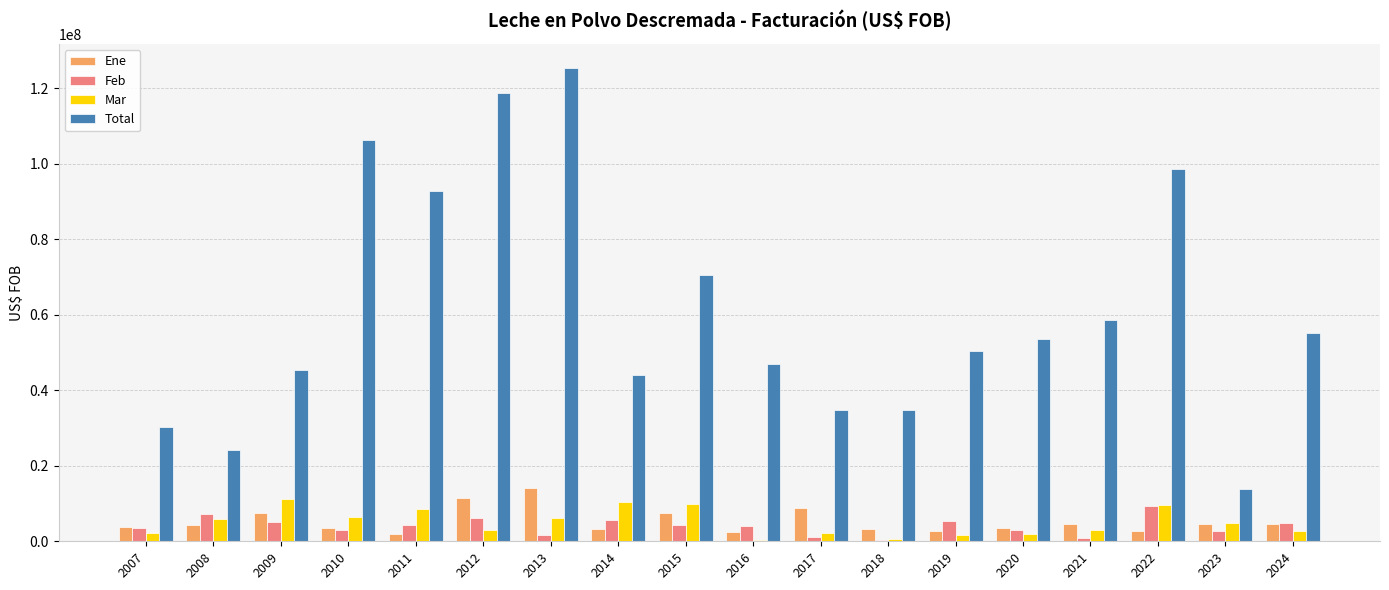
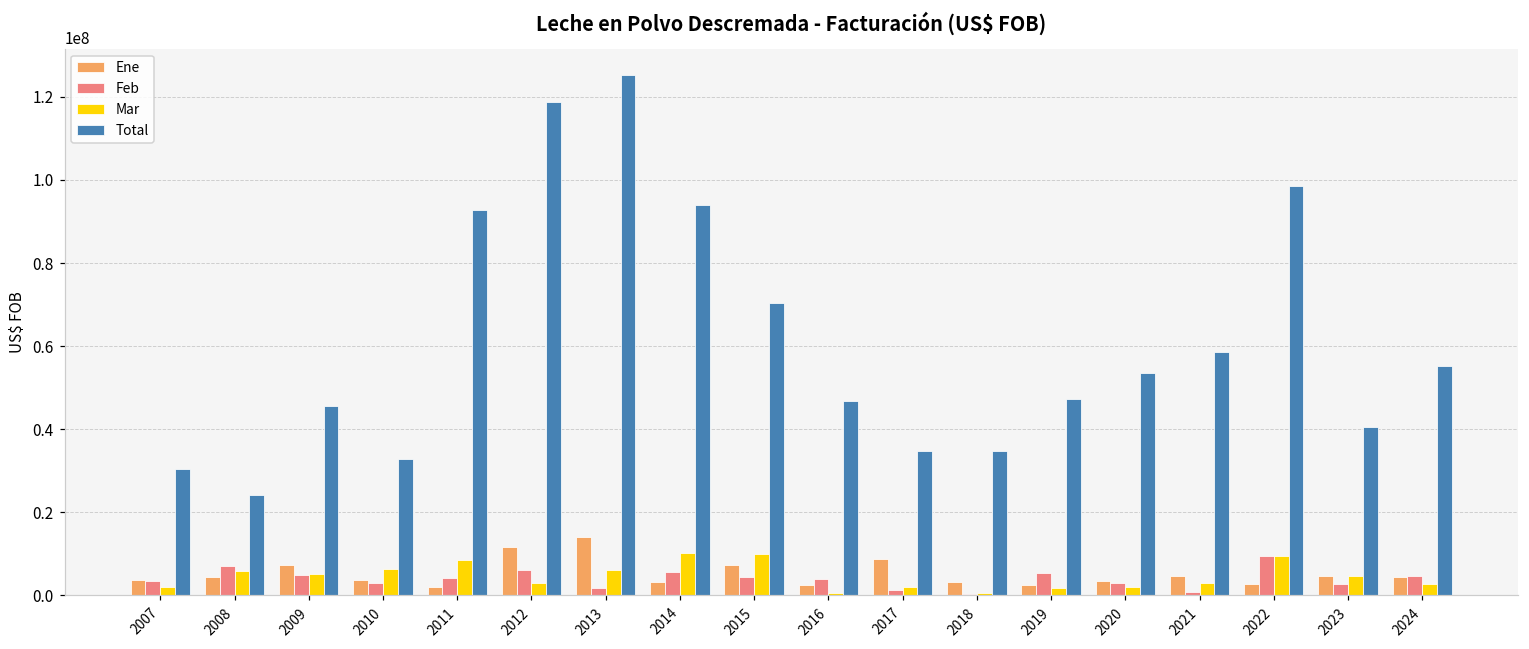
  {
    "Mar": {
      "2007": 2000000,
      "2008": 6000000,
-     "2009": 11000000,
+     "2009": 5000000,
      "2010": 6000000,
      "2011": 9000000,
      "2012": 3000000,
      "2013": 6000000,
      "2014": 10000000,
      "2015": 10000000,
      "2017": 2000000,
      "2019": 2000000,
      "2020": 2000000,
      "2021": 3000000,
      "2022": 10000000,
      "2023": 5000000,
      "2024": 3000000
    },
    "Total": {
      "2007": 30000000,
      "2008": 24000000,
      "2009": 45000000,
-     "2010": 106000000,
+     "2010": 33000000,
      "2011": 93000000,
      "2012": 119000000,
      "2013": 125000000,
-     "2014": 44000000,
+     "2014": 94000000,
      "2015": 70000000,
      "2016": 47000000,
      "2017": 35000000,
      "2018": 35000000,
-     "2019": 50000000,
+     "2019": 47000000,
      "2020": 53000000,
      "2021": 59000000,
      "2022": 99000000,
-     "2023": 14000000,
+     "2023": 40000000,
      "2024": 55000000
    }
  }
